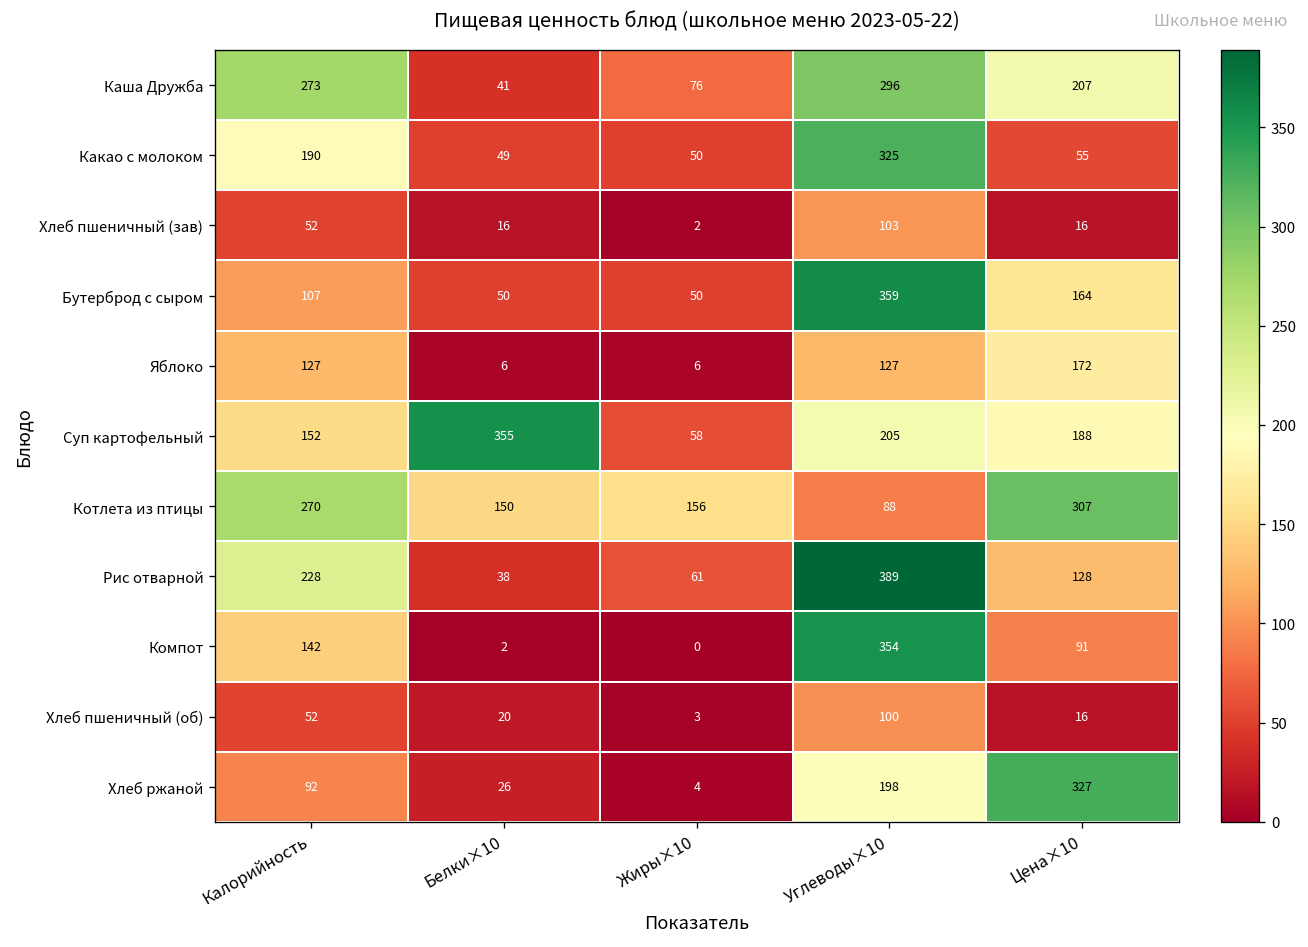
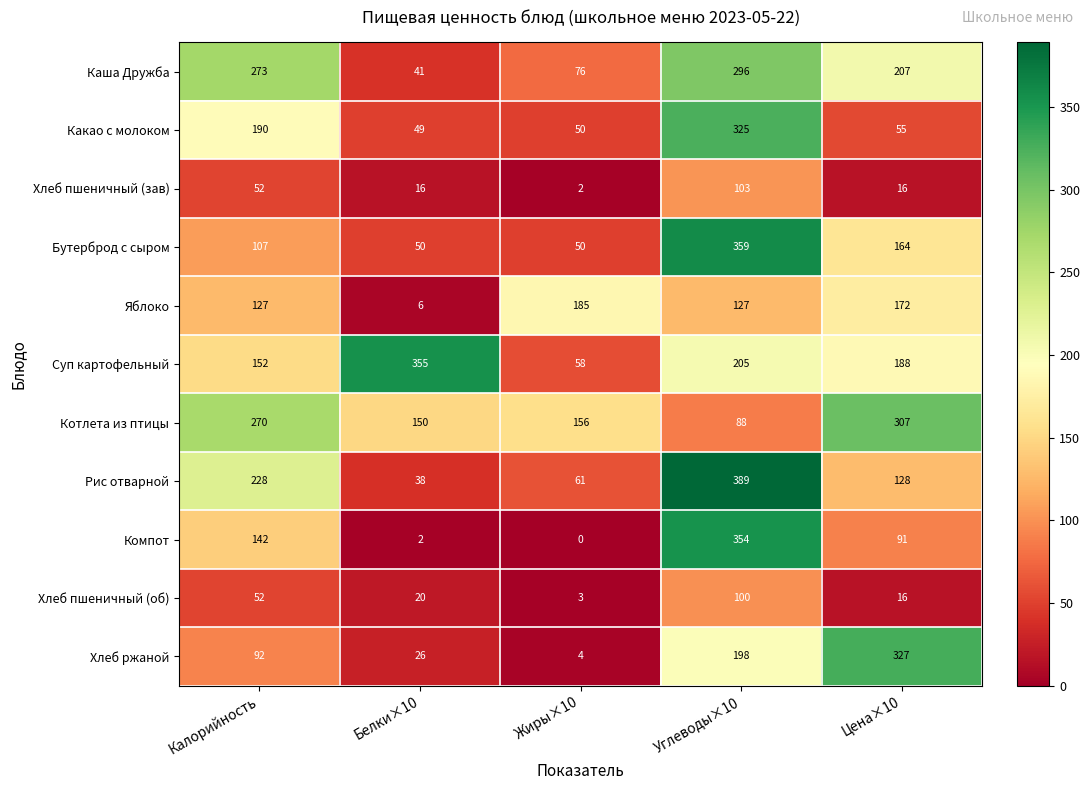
  {
    "Каша Дружба": {
      "Калорийность": 273,
      "Белки×10": 41,
      "Жиры×10": 76,
      "Углеводы×10": 296,
      "Цена×10": 207
    },
    "Какао с молоком": {
      "Калорийность": 190,
      "Белки×10": 49,
      "Жиры×10": 50,
      "Углеводы×10": 325,
      "Цена×10": 55
    },
    "Хлеб пшеничный (зав)": {
      "Калорийность": 52,
      "Белки×10": 16,
      "Жиры×10": 2,
      "Углеводы×10": 103,
      "Цена×10": 16
    },
    "Бутерброд с сыром": {
      "Калорийность": 107,
      "Белки×10": 50,
      "Жиры×10": 50,
      "Углеводы×10": 359,
      "Цена×10": 164
    },
    "Яблоко": {
      "Калорийность": 127,
      "Белки×10": 6,
-     "Жиры×10": 6,
+     "Жиры×10": 185,
      "Углеводы×10": 127,
      "Цена×10": 172
    },
    "Суп картофельный": {
      "Калорийность": 152,
      "Белки×10": 355,
      "Жиры×10": 58,
      "Углеводы×10": 205,
      "Цена×10": 188
    },
    "Котлета из птицы": {
      "Калорийность": 270,
      "Белки×10": 150,
      "Жиры×10": 156,
      "Углеводы×10": 88,
      "Цена×10": 307
    },
    "Рис отварной": {
      "Калорийность": 228,
      "Белки×10": 38,
      "Жиры×10": 61,
      "Углеводы×10": 389,
      "Цена×10": 128
    },
    "Компот": {
      "Калорийность": 142,
      "Белки×10": 2,
      "Жиры×10": 0,
      "Углеводы×10": 354,
      "Цена×10": 91
    },
    "Хлеб пшеничный (об)": {
      "Калорийность": 52,
      "Белки×10": 20,
      "Жиры×10": 3,
      "Углеводы×10": 100,
      "Цена×10": 16
    },
    "Хлеб ржаной": {
      "Калорийность": 92,
      "Белки×10": 26,
      "Жиры×10": 4,
      "Углеводы×10": 198,
      "Цена×10": 327
    }
  }
